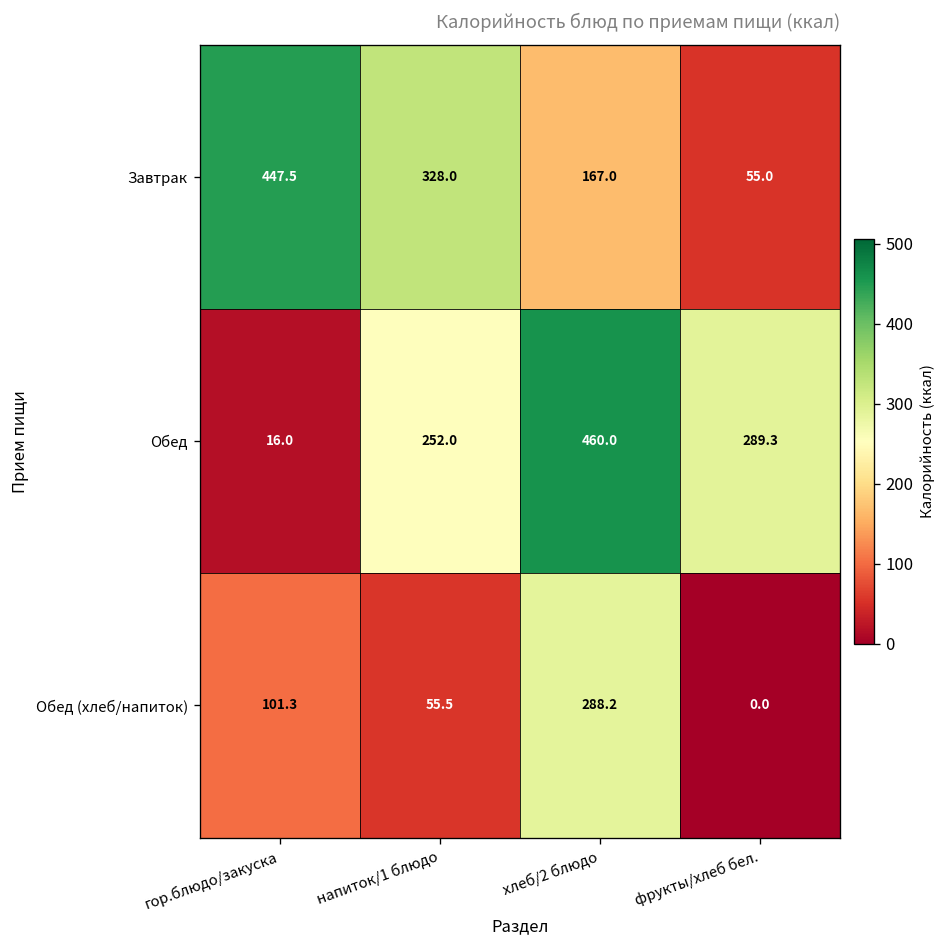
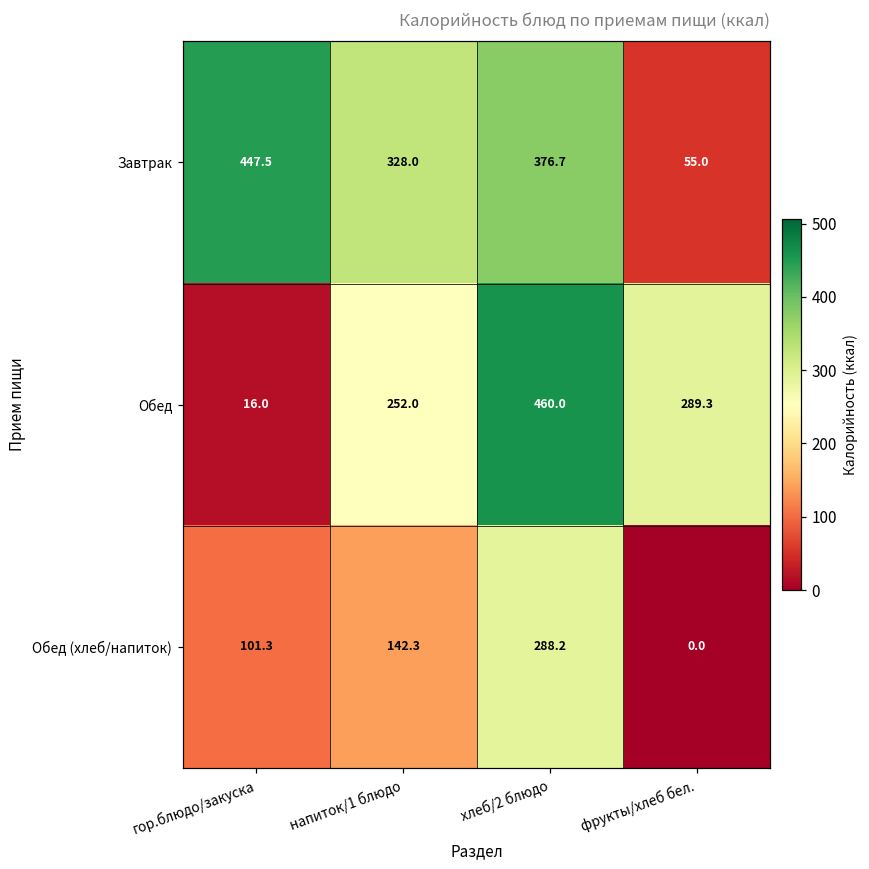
  {
    "Завтрак": {
      "гор.блюдо/закуска": 447.5,
      "напиток/1 блюдо": 328.0,
-     "хлеб/2 блюдо": 167.0,
+     "хлеб/2 блюдо": 376.7,
      "фрукты/хлеб бел.": 55.0
    },
    "Обед": {
      "гор.блюдо/закуска": 16.0,
      "напиток/1 блюдо": 252.0,
      "хлеб/2 блюдо": 460.0,
      "фрукты/хлеб бел.": 289.3
    },
    "Обед (хлеб/напиток)": {
      "гор.блюдо/закуска": 101.3,
-     "напиток/1 блюдо": 55.5,
+     "напиток/1 блюдо": 142.3,
      "хлеб/2 блюдо": 288.2,
      "фрукты/хлеб бел.": 0.0
    }
  }
